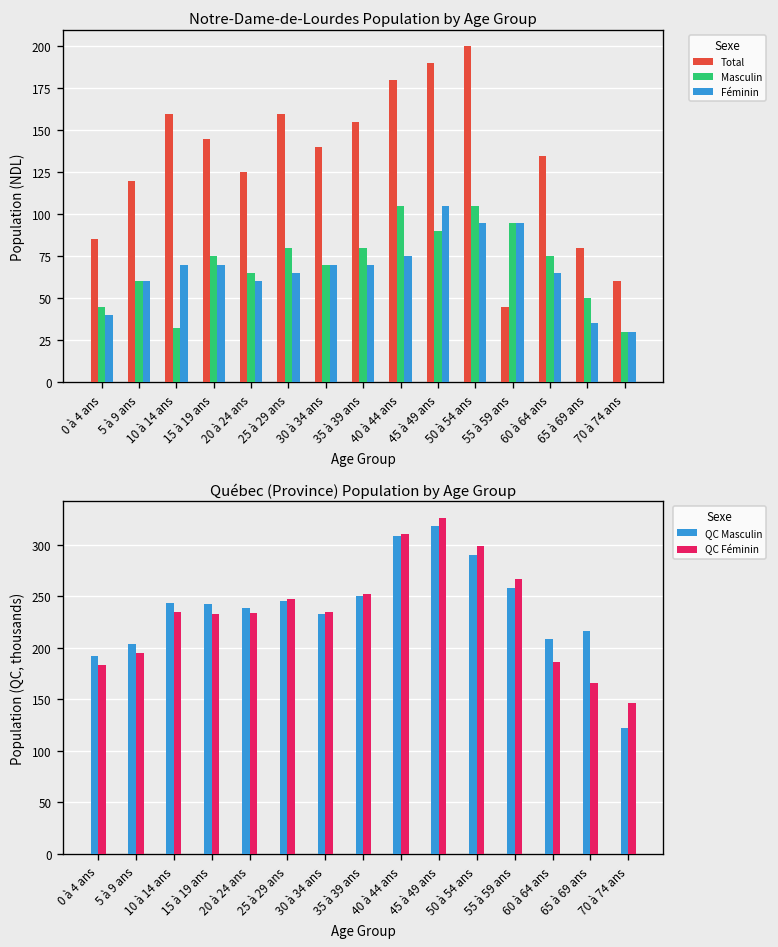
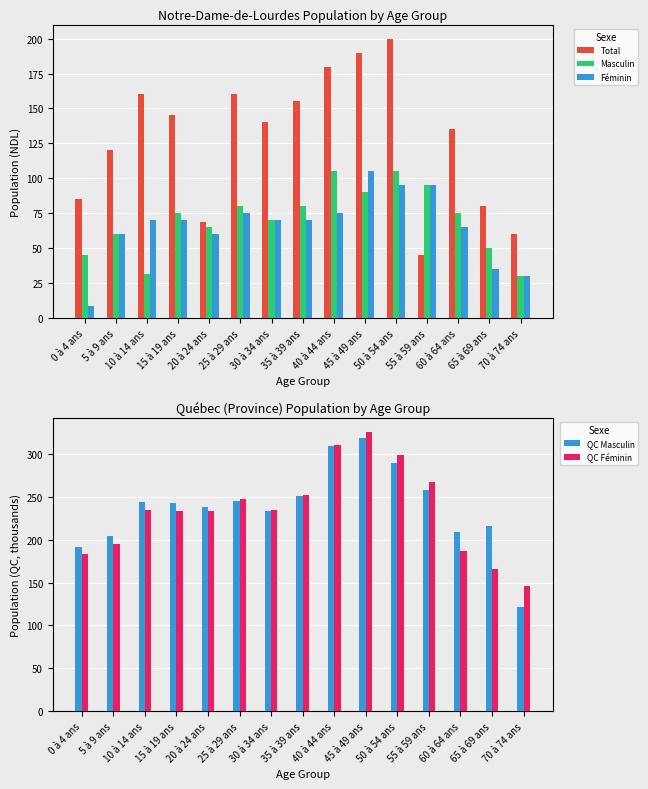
  {
    "Notre-Dame-de-Lourdes Population by Age Group": {
      "Total": {
        "0 à 4 ans": 85,
        "5 à 9 ans": 120,
        "10 à 14 ans": 160,
        "15 à 19 ans": 145,
-       "20 à 24 ans": 125,
+       "20 à 24 ans": 69,
        "25 à 29 ans": 160,
        "30 à 34 ans": 140,
        "35 à 39 ans": 155,
        "40 à 44 ans": 180,
        "45 à 49 ans": 190,
        "50 à 54 ans": 200,
        "55 à 59 ans": 45,
        "60 à 64 ans": 135,
        "65 à 69 ans": 80,
        "70 à 74 ans": 60
      },
      "Masculin": {
        "0 à 4 ans": 45,
        "5 à 9 ans": 60,
        "10 à 14 ans": 32,
        "15 à 19 ans": 75,
        "20 à 24 ans": 65,
        "25 à 29 ans": 80,
        "30 à 34 ans": 70,
        "35 à 39 ans": 80,
        "40 à 44 ans": 105,
        "45 à 49 ans": 90,
        "50 à 54 ans": 105,
        "55 à 59 ans": 95,
        "60 à 64 ans": 75,
        "65 à 69 ans": 50,
        "70 à 74 ans": 30
      },
      "Féminin": {
-       "0 à 4 ans": 40,
+       "0 à 4 ans": 9,
        "5 à 9 ans": 60,
        "10 à 14 ans": 70,
        "15 à 19 ans": 70,
        "20 à 24 ans": 60,
-       "25 à 29 ans": 65,
+       "25 à 29 ans": 75,
        "30 à 34 ans": 70,
        "35 à 39 ans": 70,
        "40 à 44 ans": 75,
        "45 à 49 ans": 105,
        "50 à 54 ans": 95,
        "55 à 59 ans": 95,
        "60 à 64 ans": 65,
        "65 à 69 ans": 35,
        "70 à 74 ans": 30
      }
    },
    "Québec (Province) Population by Age Group": {
      "QC Masculin": {
        "0 à 4 ans": 190,
        "5 à 9 ans": 200,
        "10 à 14 ans": 240,
        "15 à 19 ans": 240,
        "20 à 24 ans": 240,
        "25 à 29 ans": 250,
        "30 à 34 ans": 230,
        "35 à 39 ans": 250,
        "40 à 44 ans": 310,
        "45 à 49 ans": 320,
        "50 à 54 ans": 290,
        "55 à 59 ans": 260,
        "60 à 64 ans": 210,
        "65 à 69 ans": 220,
        "70 à 74 ans": 120
      },
      "QC Féminin": {
        "0 à 4 ans": 180,
        "5 à 9 ans": 200,
        "10 à 14 ans": 230,
        "15 à 19 ans": 230,
        "20 à 24 ans": 230,
        "25 à 29 ans": 250,
        "30 à 34 ans": 230,
        "35 à 39 ans": 250,
        "40 à 44 ans": 310,
        "45 à 49 ans": 330,
        "50 à 54 ans": 300,
        "55 à 59 ans": 270,
        "60 à 64 ans": 190,
        "65 à 69 ans": 170,
        "70 à 74 ans": 150
      }
    }
  }
